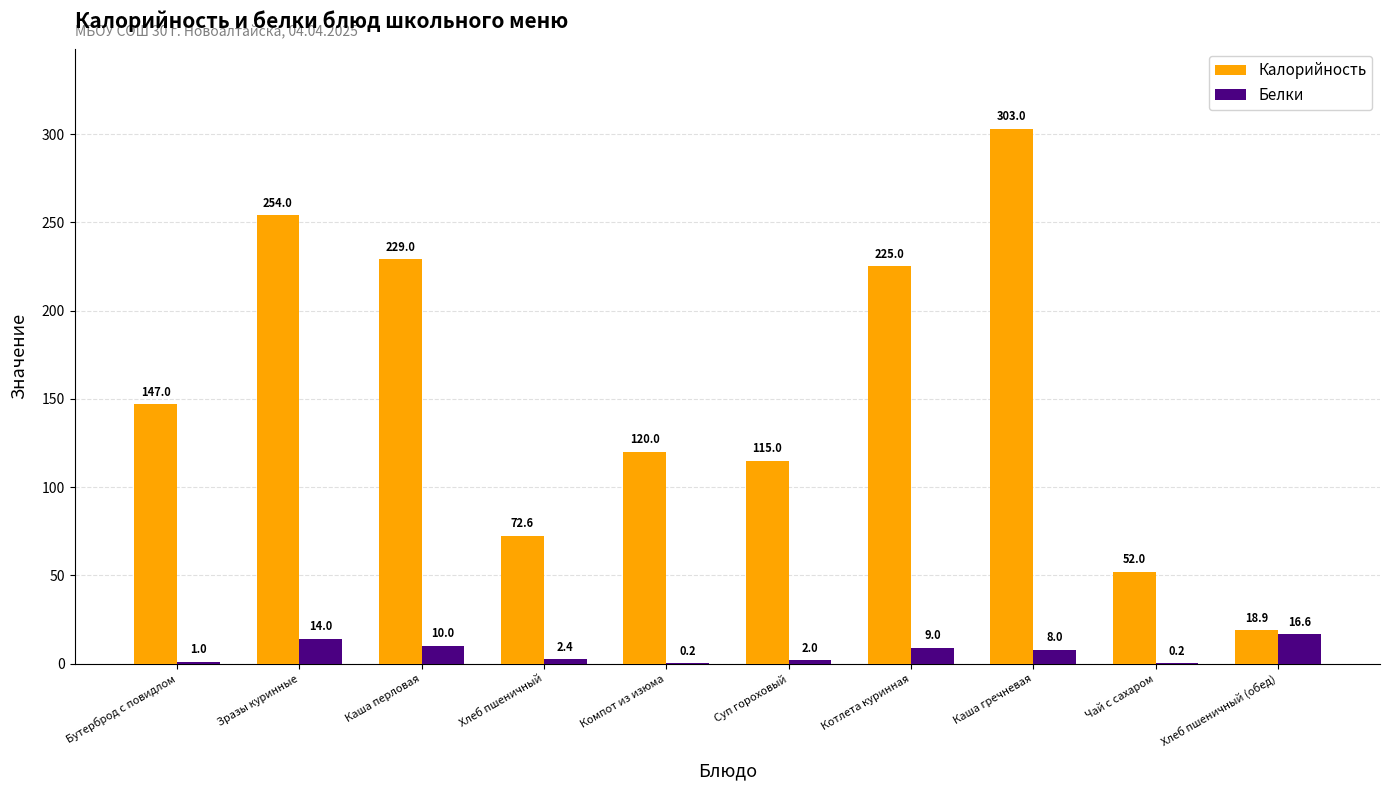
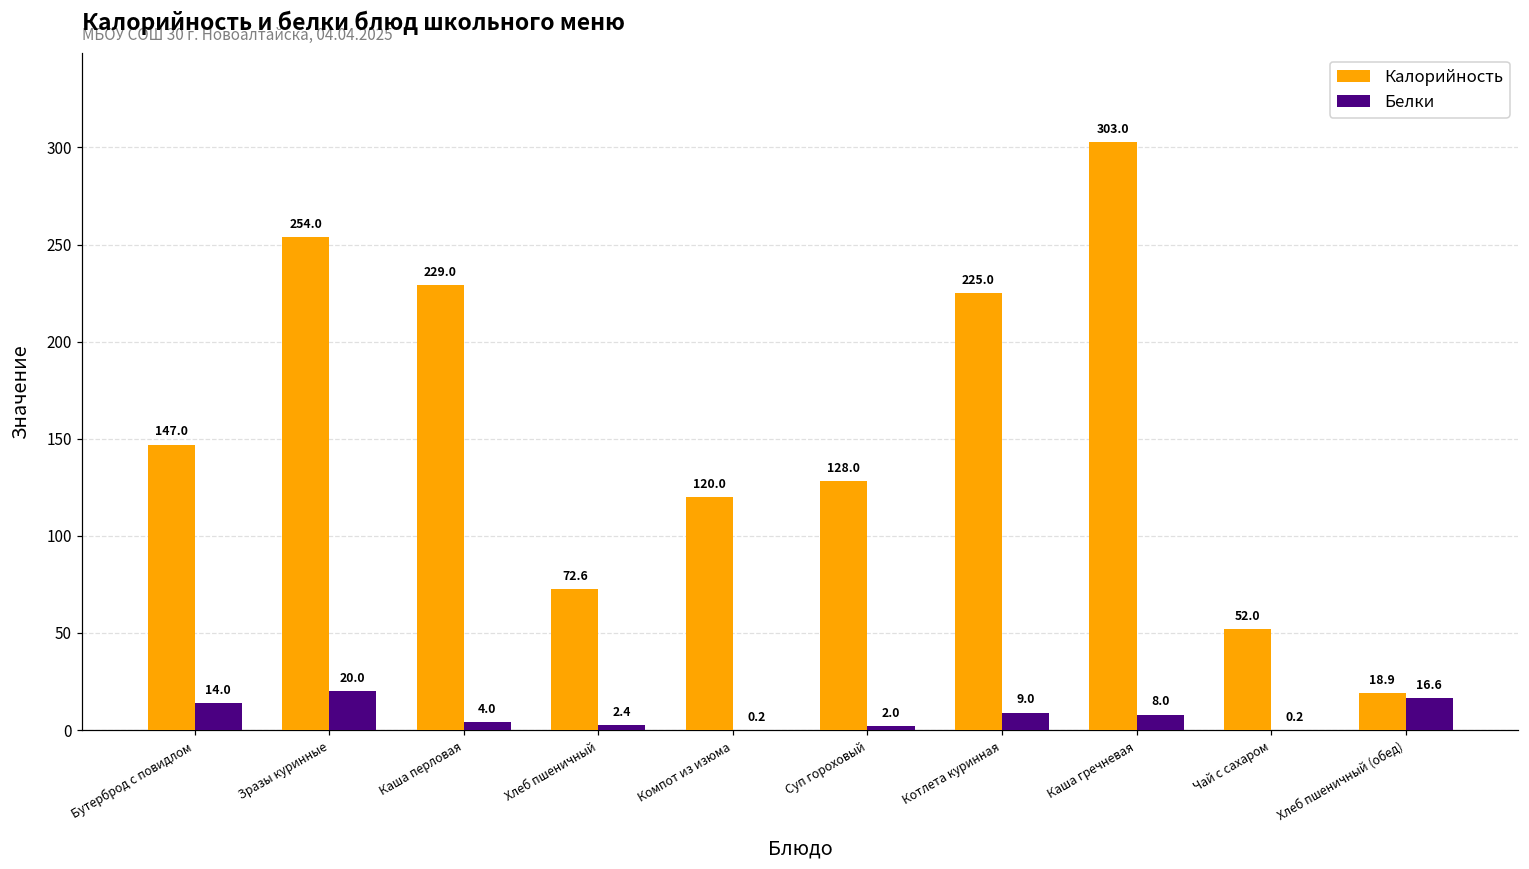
  {
    "Калорийность": {
      "Бутерброд с повидлом": 147.0,
      "Зразы куринные": 254.0,
      "Каша перловая": 229.0,
      "Хлеб пшеничный": 72.6,
      "Компот из изюма": 120.0,
-     "Суп гороховый": 115.0,
+     "Суп гороховый": 128.0,
      "Котлета куринная": 225.0,
      "Каша гречневая": 303.0,
      "Чай с сахаром": 52.0,
      "Хлеб пшеничный (обед)": 18.9
    },
    "Белки": {
-     "Бутерброд с повидлом": 1.0,
-     "Зразы куринные": 14.0,
-     "Каша перловая": 10.0,
+     "Бутерброд с повидлом": 14.0,
+     "Зразы куринные": 20.0,
+     "Каша перловая": 4.0,
      "Хлеб пшеничный": 2.4,
      "Компот из изюма": 0.2,
      "Суп гороховый": 2.0,
      "Котлета куринная": 9.0,
      "Каша гречневая": 8.0,
      "Чай с сахаром": 0.2,
      "Хлеб пшеничный (обед)": 16.6
    }
  }
